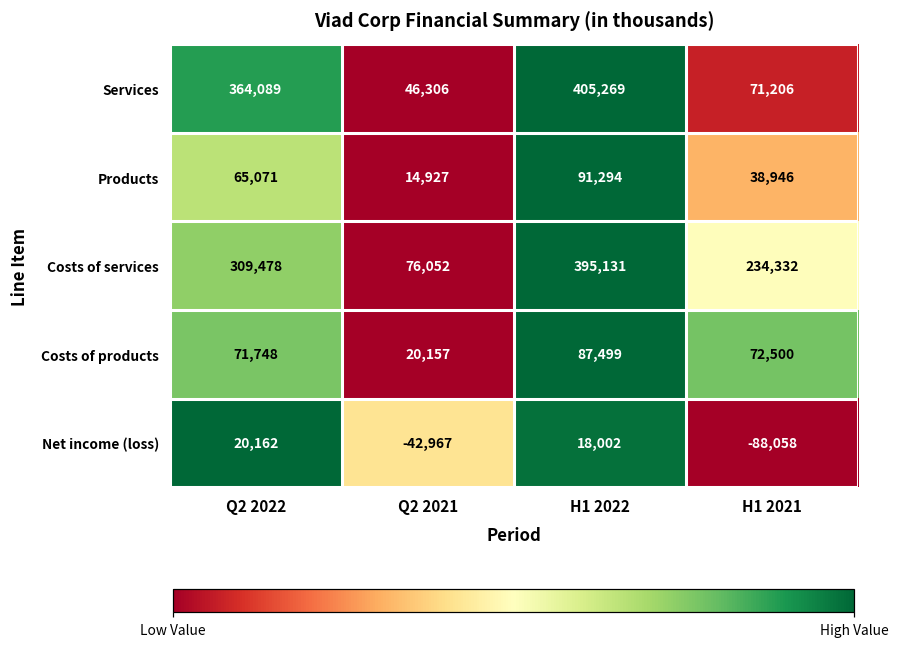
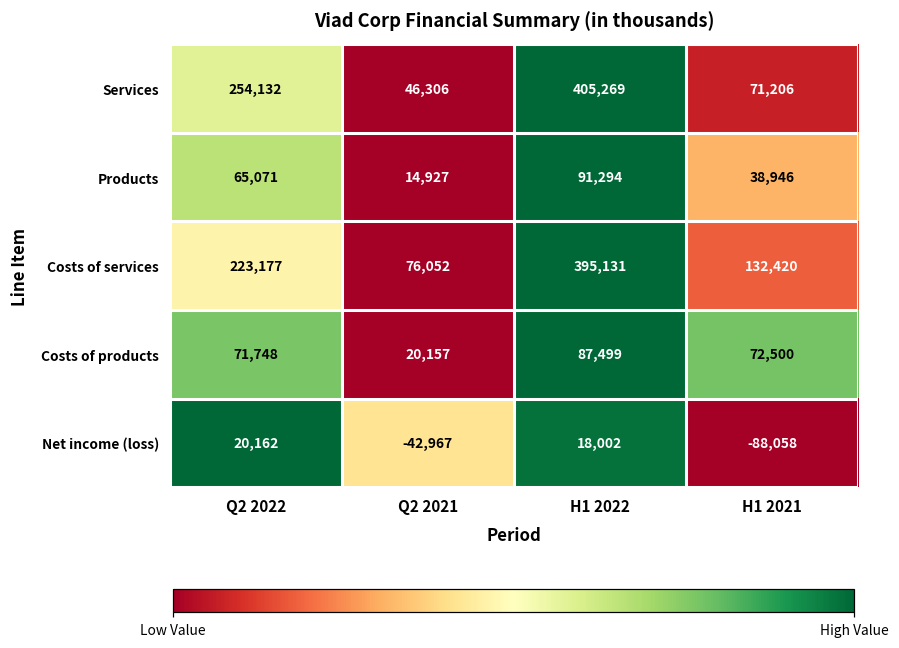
  {
    "Services": {
-     "Q2 2022": "364,089",
+     "Q2 2022": "254,132",
      "Q2 2021": "46,306",
      "H1 2022": "405,269",
      "H1 2021": "71,206"
    },
    "Products": {
      "Q2 2022": "65,071",
      "Q2 2021": "14,927",
      "H1 2022": "91,294",
      "H1 2021": "38,946"
    },
    "Costs of services": {
-     "Q2 2022": "309,478",
+     "Q2 2022": "223,177",
      "Q2 2021": "76,052",
      "H1 2022": "395,131",
-     "H1 2021": "234,332"
+     "H1 2021": "132,420"
    },
    "Costs of products": {
      "Q2 2022": "71,748",
      "Q2 2021": "20,157",
      "H1 2022": "87,499",
      "H1 2021": "72,500"
    },
    "Net income (loss)": {
      "Q2 2022": "20,162",
      "Q2 2021": "-42,967",
      "H1 2022": "18,002",
      "H1 2021": "-88,058"
    }
  }
